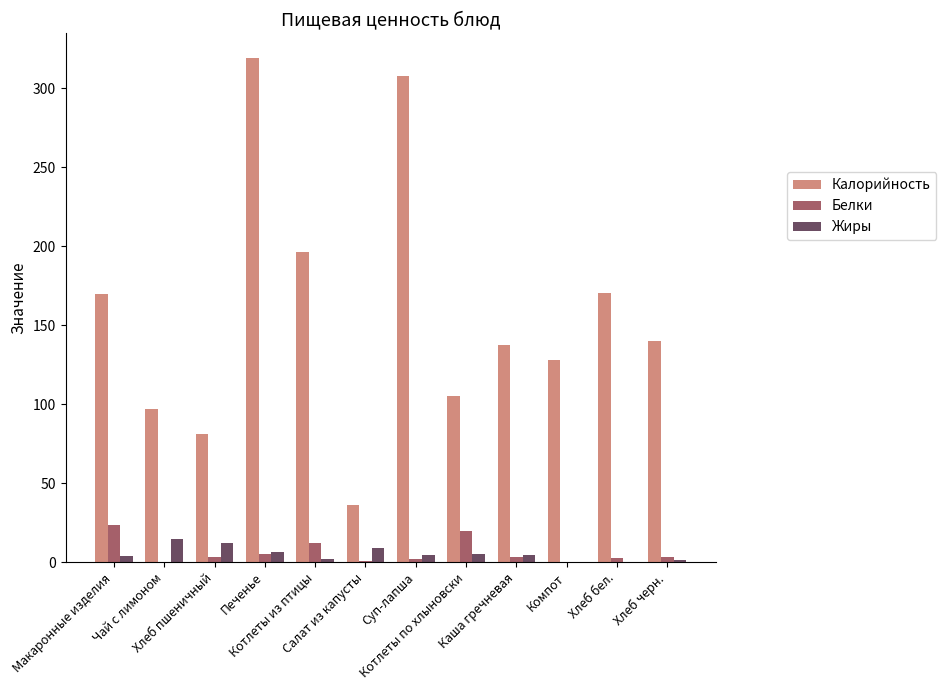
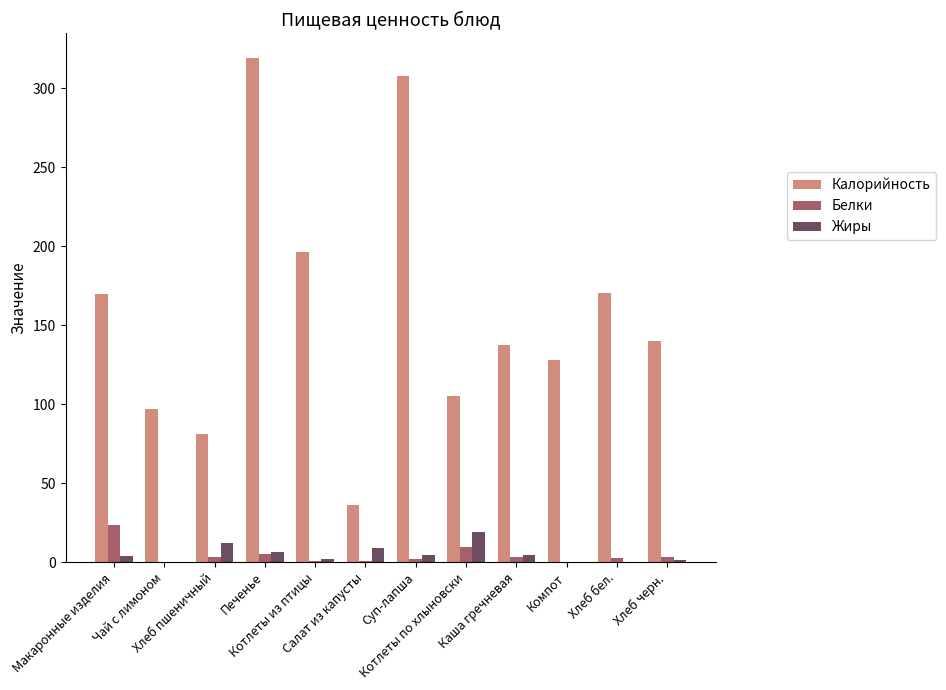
  {
    "Калорийность": {
      "Макаронные изделия": 170,
      "Чай с лимоном": 97,
      "Хлеб пшеничный": 81,
      "Печенье": 319,
      "Котлеты из птицы": 196,
      "Салат из капусты": 36,
      "Суп-лапша": 308,
      "Котлеты по хлыновски": 105,
      "Каша гречневая": 137,
      "Компот": 128,
      "Хлеб бел.": 170,
      "Хлеб черн.": 140
    },
    "Белки": {
      "Макаронные изделия": 23,
      "Хлеб пшеничный": 3,
      "Печенье": 5,
-     "Котлеты из птицы": 12,
+     "Котлеты из птицы": 1,
      "Суп-лапша": 2,
-     "Котлеты по хлыновски": 20,
+     "Котлеты по хлыновски": 10,
      "Каша гречневая": 3,
      "Хлеб бел.": 2,
      "Хлеб черн.": 3
    },
    "Жиры": {
      "Макаронные изделия": 4,
-     "Чай с лимоном": 15,
+     "Чай с лимоном": 0,
      "Хлеб пшеничный": 12,
      "Печенье": 6,
      "Котлеты из птицы": 2,
      "Салат из капусты": 9,
      "Суп-лапша": 5,
-     "Котлеты по хлыновски": 5,
+     "Котлеты по хлыновски": 19,
      "Каша гречневая": 5
    }
  }
